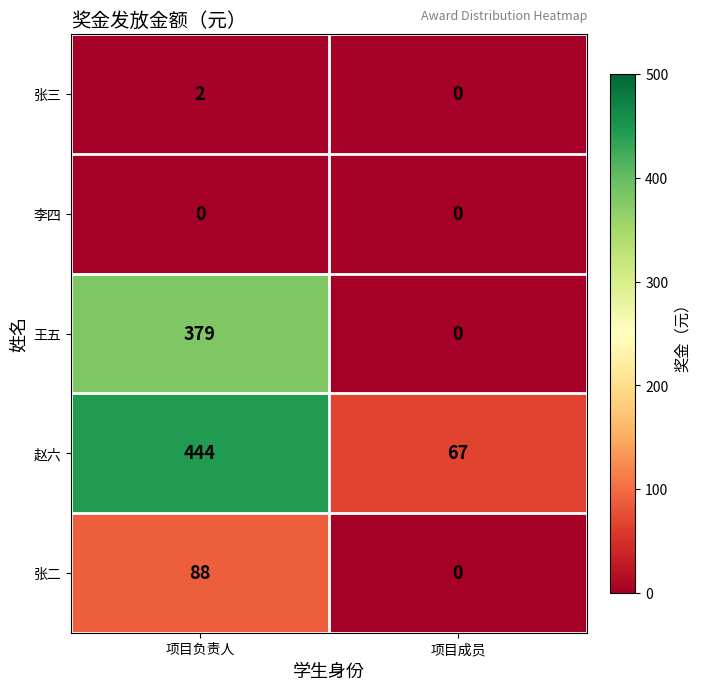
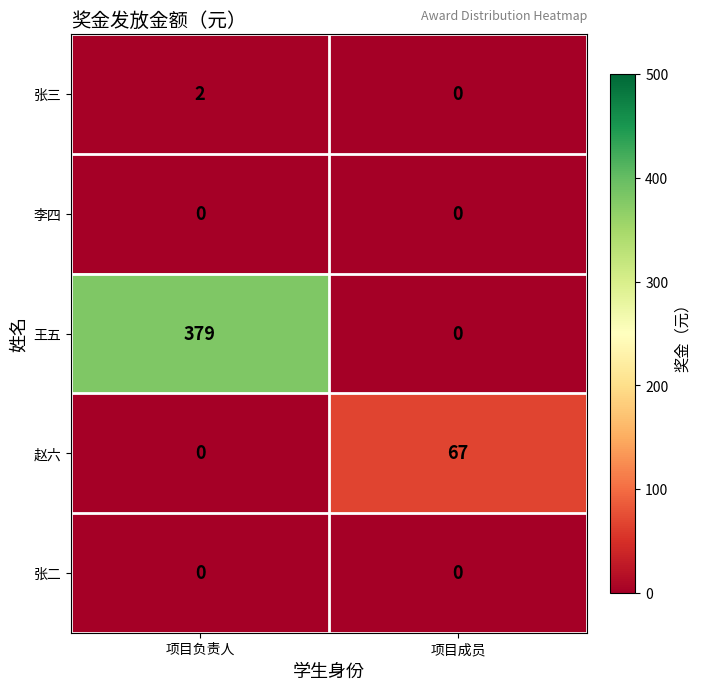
  {
    "张三": {
      "项目负责人": 2,
      "项目成员": 0
    },
    "李四": {
      "项目负责人": 0,
      "项目成员": 0
    },
    "王五": {
      "项目负责人": 379,
      "项目成员": 0
    },
    "赵六": {
-     "项目负责人": 444,
+     "项目负责人": 0,
      "项目成员": 67
    },
    "张二": {
-     "项目负责人": 88,
+     "项目负责人": 0,
      "项目成员": 0
    }
  }
